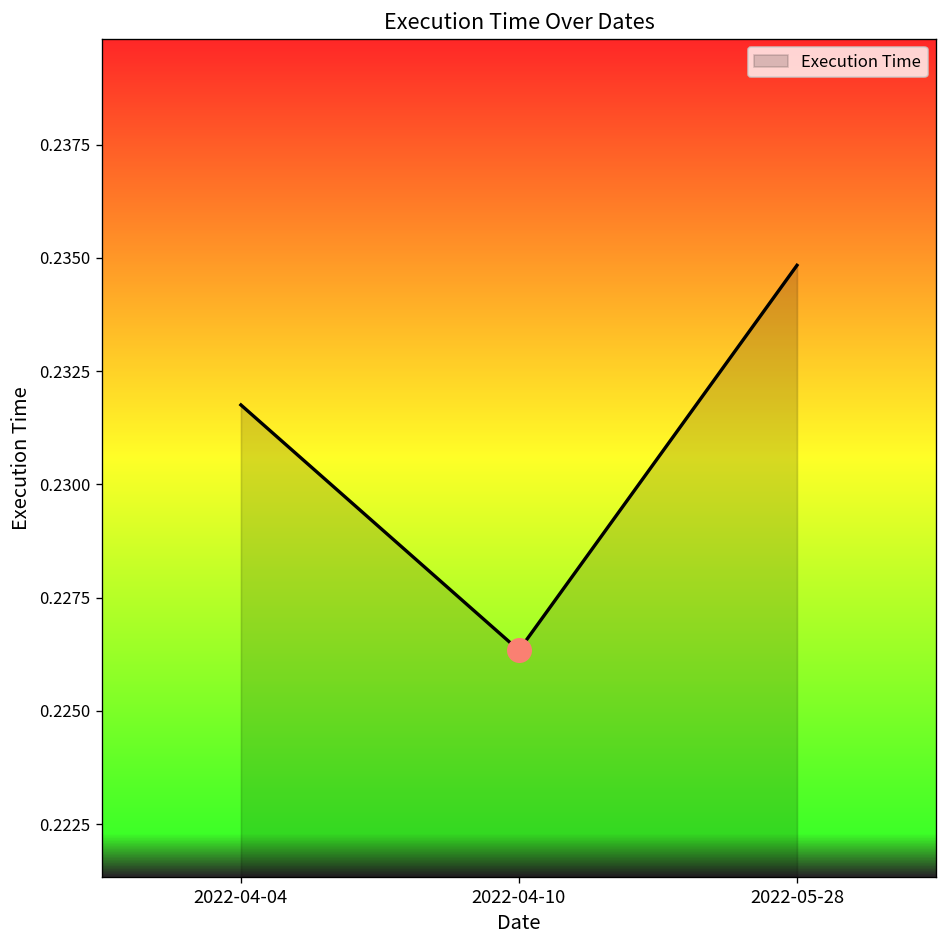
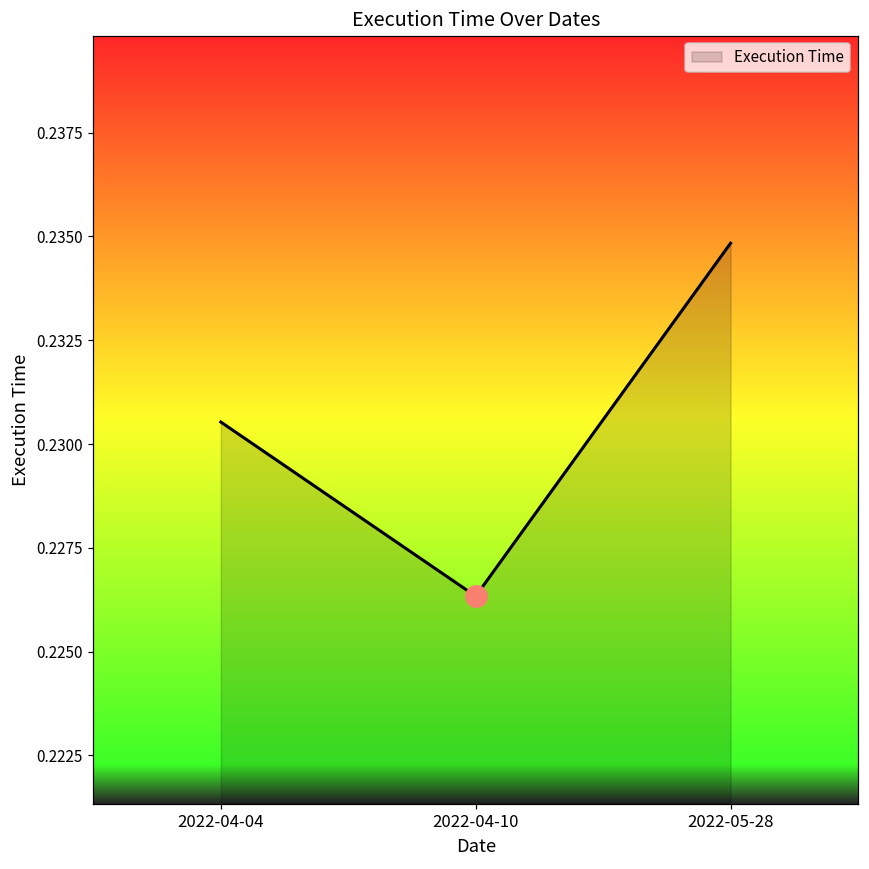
  {
    "Execution Time": {
-     "2022-04-04": 0.2318,
+     "2022-04-04": 0.2305,
      "2022-05-28": 0.2348
    }
  }
